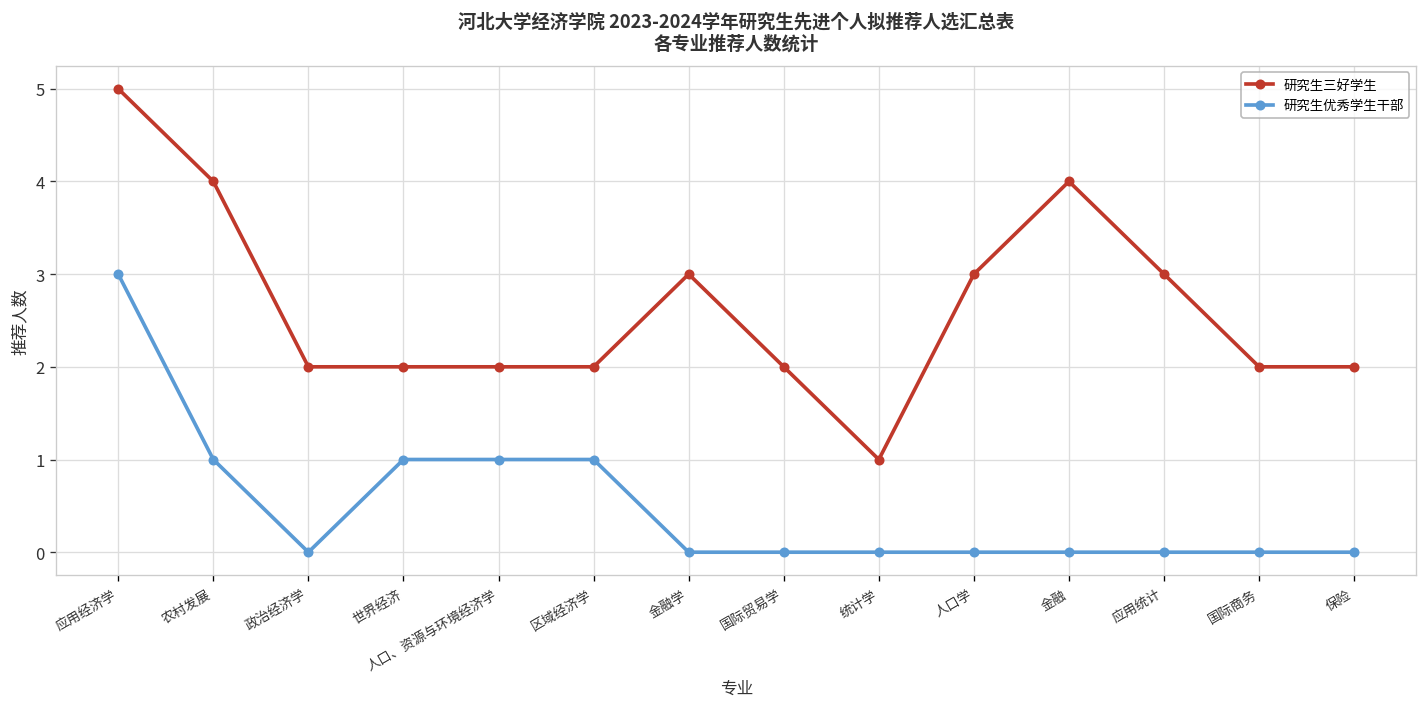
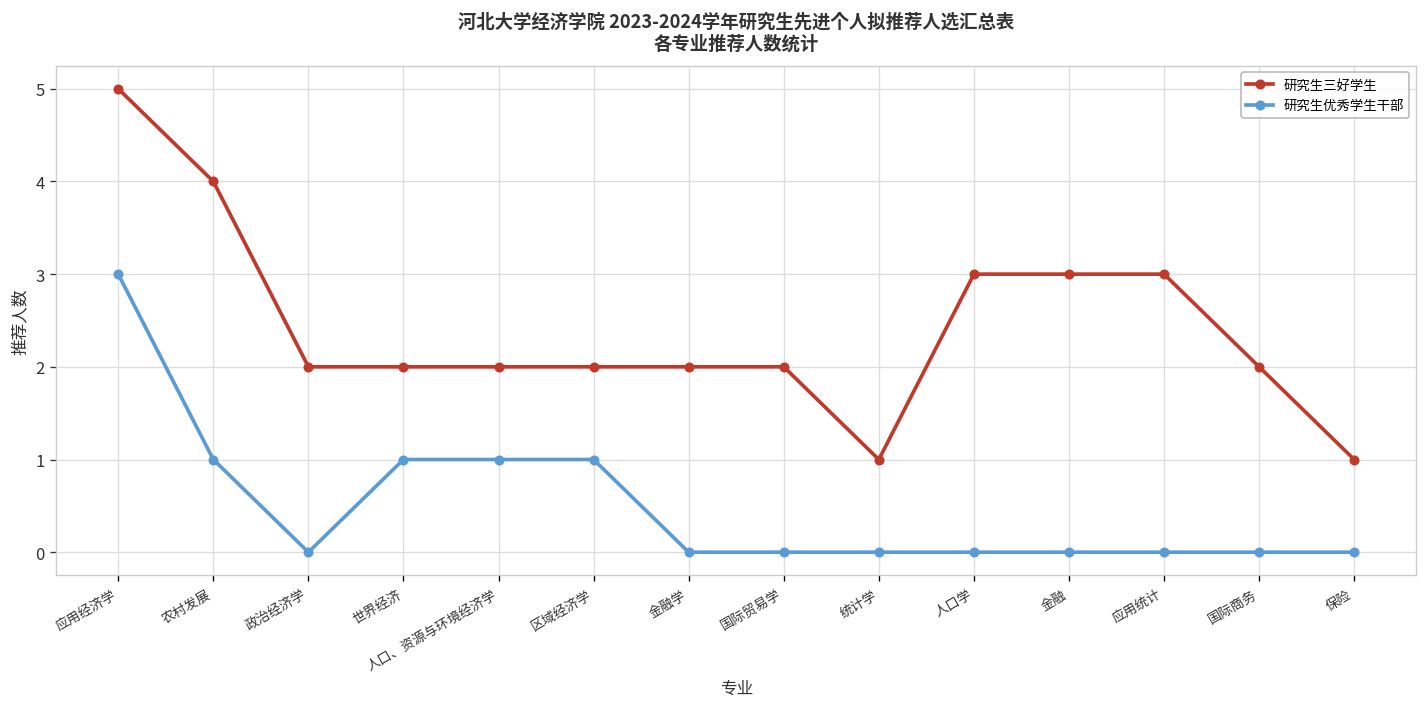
  {
    "研究生三好学生": {
      "应用经济学": 5,
      "农村发展": 4,
      "政治经济学": 2,
      "世界经济": 2,
      "人口、资源与环境经济学": 2,
      "区域经济学": 2,
-     "金融学": 3,
+     "金融学": 2,
      "国际贸易学": 2,
      "统计学": 1,
      "人口学": 3,
-     "金融": 4,
+     "金融": 3,
      "应用统计": 3,
      "国际商务": 2,
-     "保险": 2
+     "保险": 1
    },
    "研究生优秀学生干部": {
      "应用经济学": 3,
      "农村发展": 1,
      "政治经济学": 0,
      "世界经济": 1,
      "人口、资源与环境经济学": 1,
      "区域经济学": 1,
      "金融学": 0,
      "国际贸易学": 0,
      "统计学": 0,
      "人口学": 0,
      "金融": 0,
      "应用统计": 0,
      "国际商务": 0,
      "保险": 0
    }
  }
